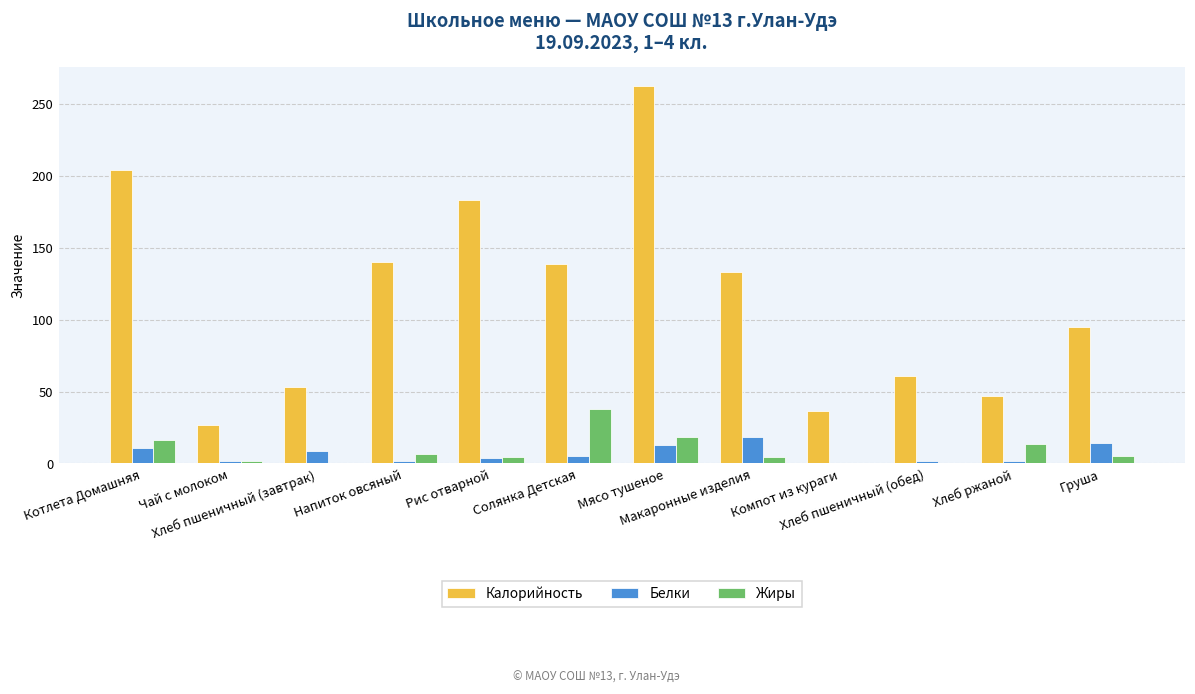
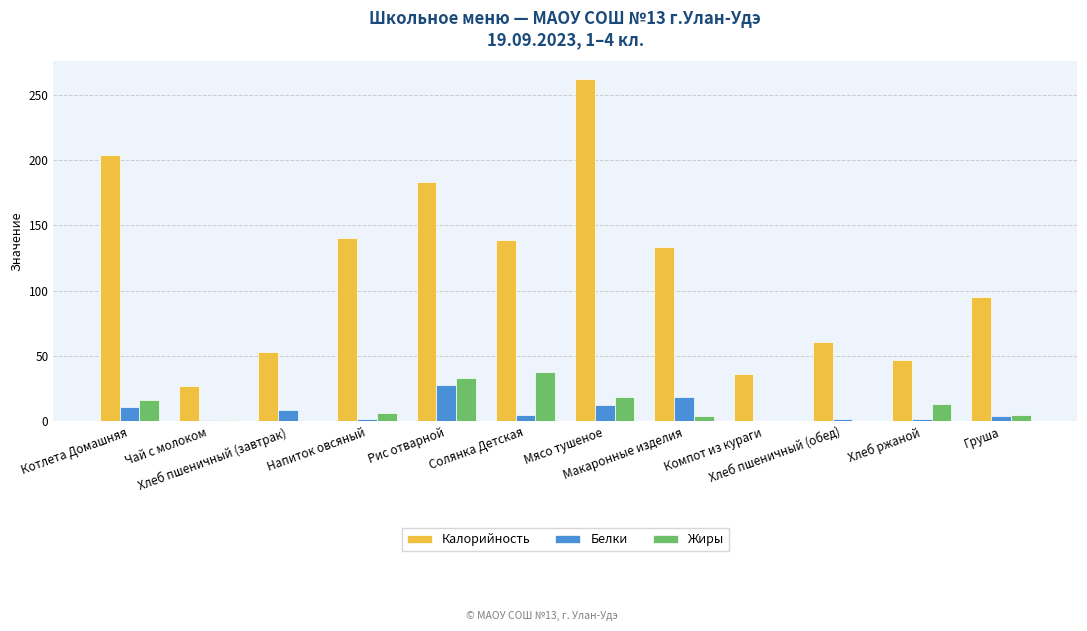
  {
    "Калорийность": {
      "Котлета Домашняя": 204,
      "Чай с молоком": 27,
      "Хлеб пшеничный (завтрак)": 53,
      "Напиток овсяный": 140,
      "Рис отварной": 183,
      "Солянка Детская": 139,
      "Мясо тушеное": 262,
      "Макаронные изделия": 133,
      "Компот из кураги": 36,
      "Хлеб пшеничный (обед)": 61,
      "Хлеб ржаной": 47,
      "Груша": 95
    },
    "Белки": {
      "Котлета Домашняя": 11,
      "Хлеб пшеничный (завтрак)": 9,
      "Напиток овсяный": 2,
-     "Рис отварной": 4,
+     "Рис отварной": 28,
      "Солянка Детская": 5,
      "Мясо тушеное": 13,
      "Макаронные изделия": 18,
      "Компот из кураги": 0,
-     "Груша": 15
+     "Груша": 4
    },
    "Жиры": {
      "Котлета Домашняя": 16,
      "Напиток овсяный": 6,
-     "Рис отварной": 5,
+     "Рис отварной": 33,
      "Солянка Детская": 38,
      "Мясо тушеное": 18,
      "Макаронные изделия": 4,
      "Компот из кураги": 0,
      "Хлеб ржаной": 13,
      "Груша": 5
    }
  }
